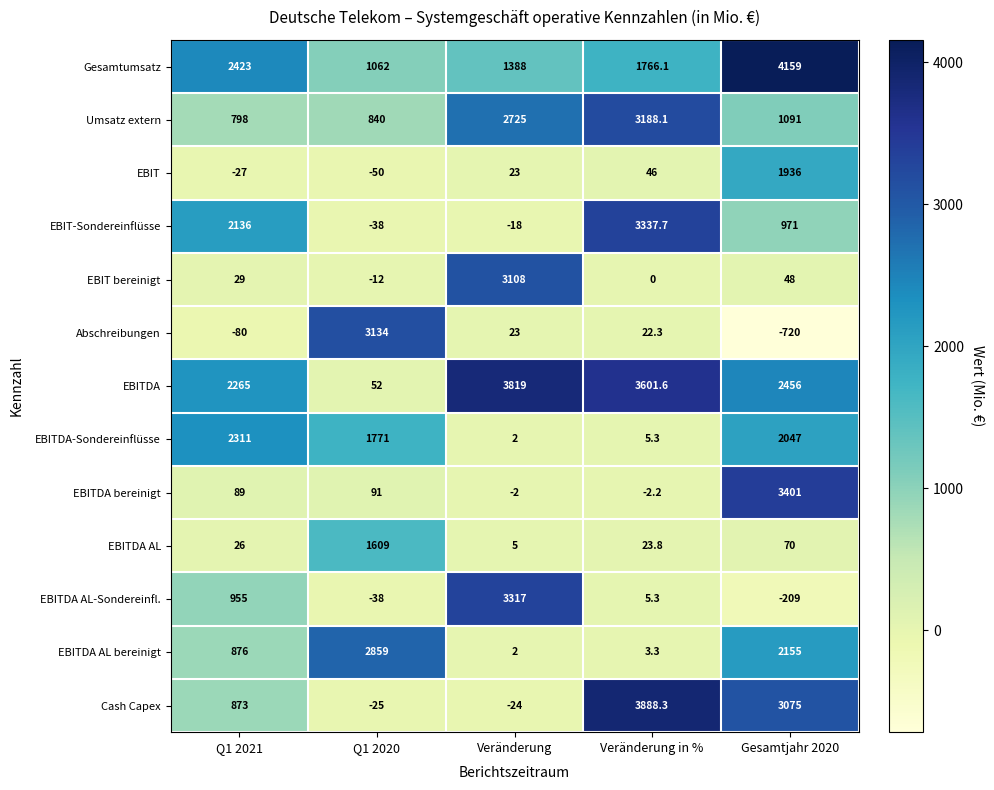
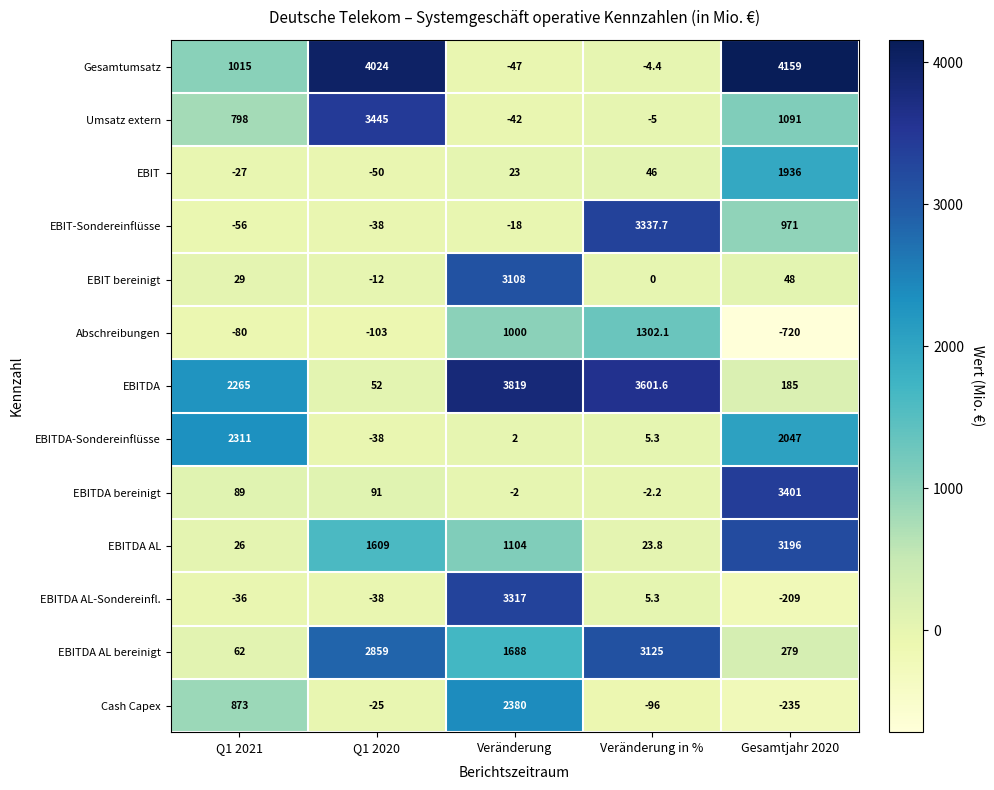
  {
    "Gesamtumsatz": {
-     "Q1 2021": 2423,
-     "Q1 2020": 1062,
-     "Veränderung": 1388,
-     "Veränderung in %": 1766.1,
+     "Q1 2021": 1015,
+     "Q1 2020": 4024,
+     "Veränderung": -47,
+     "Veränderung in %": -4.4,
      "Gesamtjahr 2020": 4159
    },
    "Umsatz extern": {
      "Q1 2021": 798,
-     "Q1 2020": 840,
-     "Veränderung": 2725,
-     "Veränderung in %": 3188.1,
+     "Q1 2020": 3445,
+     "Veränderung": -42,
+     "Veränderung in %": -5,
      "Gesamtjahr 2020": 1091
    },
    "EBIT": {
      "Q1 2021": -27,
      "Q1 2020": -50,
      "Veränderung": 23,
      "Veränderung in %": 46,
      "Gesamtjahr 2020": 1936
    },
    "EBIT-Sondereinflüsse": {
-     "Q1 2021": 2136,
+     "Q1 2021": -56,
      "Q1 2020": -38,
      "Veränderung": -18,
      "Veränderung in %": 3337.7,
      "Gesamtjahr 2020": 971
    },
    "EBIT bereinigt": {
      "Q1 2021": 29,
      "Q1 2020": -12,
      "Veränderung": 3108,
      "Veränderung in %": 0,
      "Gesamtjahr 2020": 48
    },
    "Abschreibungen": {
      "Q1 2021": -80,
-     "Q1 2020": 3134,
-     "Veränderung": 23,
-     "Veränderung in %": 22.3,
+     "Q1 2020": -103,
+     "Veränderung": 1000,
+     "Veränderung in %": 1302.1,
      "Gesamtjahr 2020": -720
    },
    "EBITDA": {
      "Q1 2021": 2265,
      "Q1 2020": 52,
      "Veränderung": 3819,
      "Veränderung in %": 3601.6,
-     "Gesamtjahr 2020": 2456
+     "Gesamtjahr 2020": 185
    },
    "EBITDA-Sondereinflüsse": {
      "Q1 2021": 2311,
-     "Q1 2020": 1771,
+     "Q1 2020": -38,
      "Veränderung": 2,
      "Veränderung in %": 5.3,
      "Gesamtjahr 2020": 2047
    },
    "EBITDA bereinigt": {
      "Q1 2021": 89,
      "Q1 2020": 91,
      "Veränderung": -2,
      "Veränderung in %": -2.2,
      "Gesamtjahr 2020": 3401
    },
    "EBITDA AL": {
      "Q1 2021": 26,
      "Q1 2020": 1609,
-     "Veränderung": 5,
+     "Veränderung": 1104,
      "Veränderung in %": 23.8,
-     "Gesamtjahr 2020": 70
+     "Gesamtjahr 2020": 3196
    },
    "EBITDA AL-Sondereinfl.": {
-     "Q1 2021": 955,
+     "Q1 2021": -36,
      "Q1 2020": -38,
      "Veränderung": 3317,
      "Veränderung in %": 5.3,
      "Gesamtjahr 2020": -209
    },
    "EBITDA AL bereinigt": {
-     "Q1 2021": 876,
+     "Q1 2021": 62,
      "Q1 2020": 2859,
-     "Veränderung": 2,
-     "Veränderung in %": 3.3,
-     "Gesamtjahr 2020": 2155
+     "Veränderung": 1688,
+     "Veränderung in %": 3125,
+     "Gesamtjahr 2020": 279
    },
    "Cash Capex": {
      "Q1 2021": 873,
      "Q1 2020": -25,
-     "Veränderung": -24,
-     "Veränderung in %": 3888.3,
-     "Gesamtjahr 2020": 3075
+     "Veränderung": 2380,
+     "Veränderung in %": -96,
+     "Gesamtjahr 2020": -235
    }
  }
